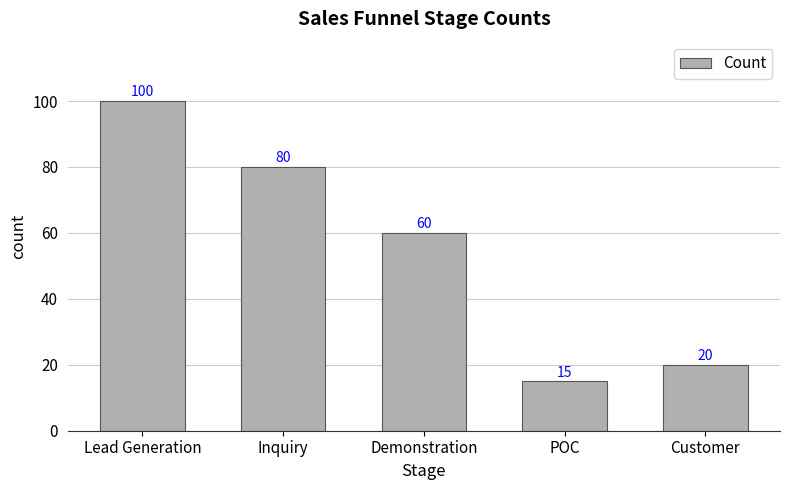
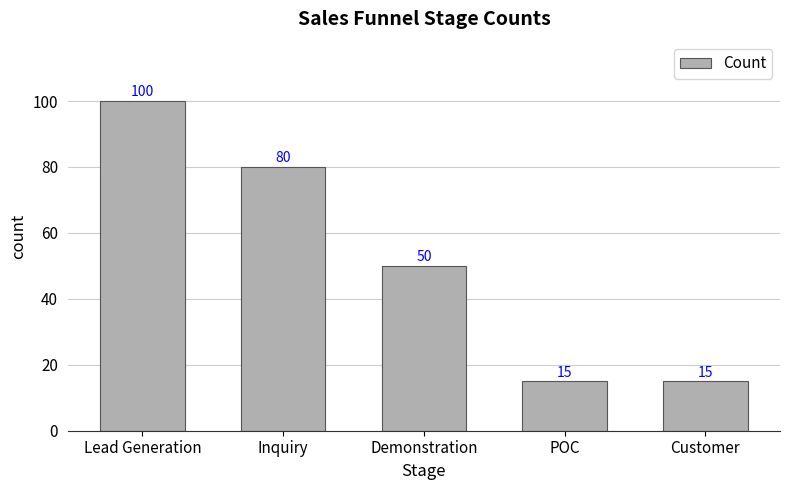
  {
    "Lead Generation": 100,
    "Inquiry": 80,
-   "Demonstration": 60,
+   "Demonstration": 50,
    "POC": 15,
-   "Customer": 20
+   "Customer": 15
  }
